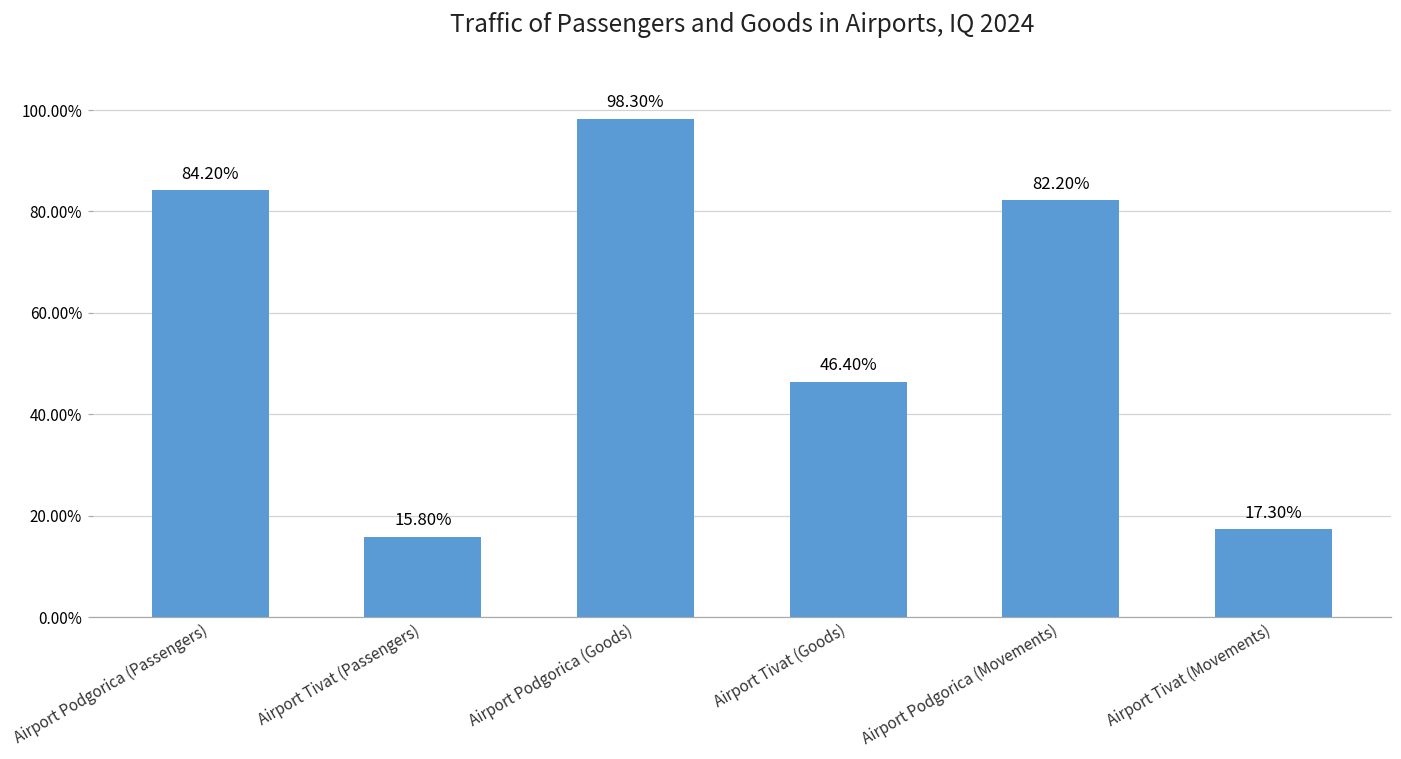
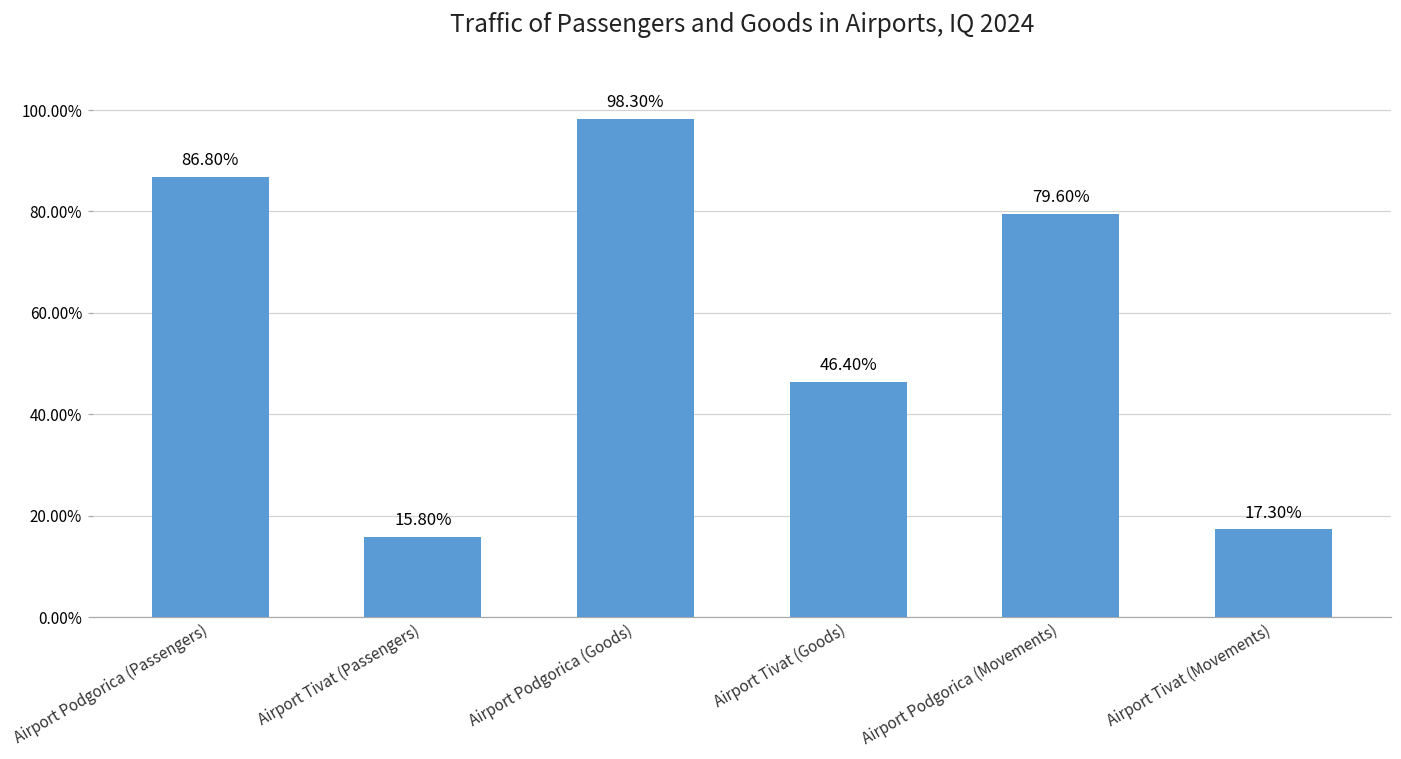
  {
-   "Airport Podgorica (Passengers)": "84.20%",
+   "Airport Podgorica (Passengers)": "86.80%",
    "Airport Tivat (Passengers)": "15.80%",
    "Airport Podgorica (Goods)": "98.30%",
    "Airport Tivat (Goods)": "46.40%",
-   "Airport Podgorica (Movements)": "82.20%",
+   "Airport Podgorica (Movements)": "79.60%",
    "Airport Tivat (Movements)": "17.30%"
  }
